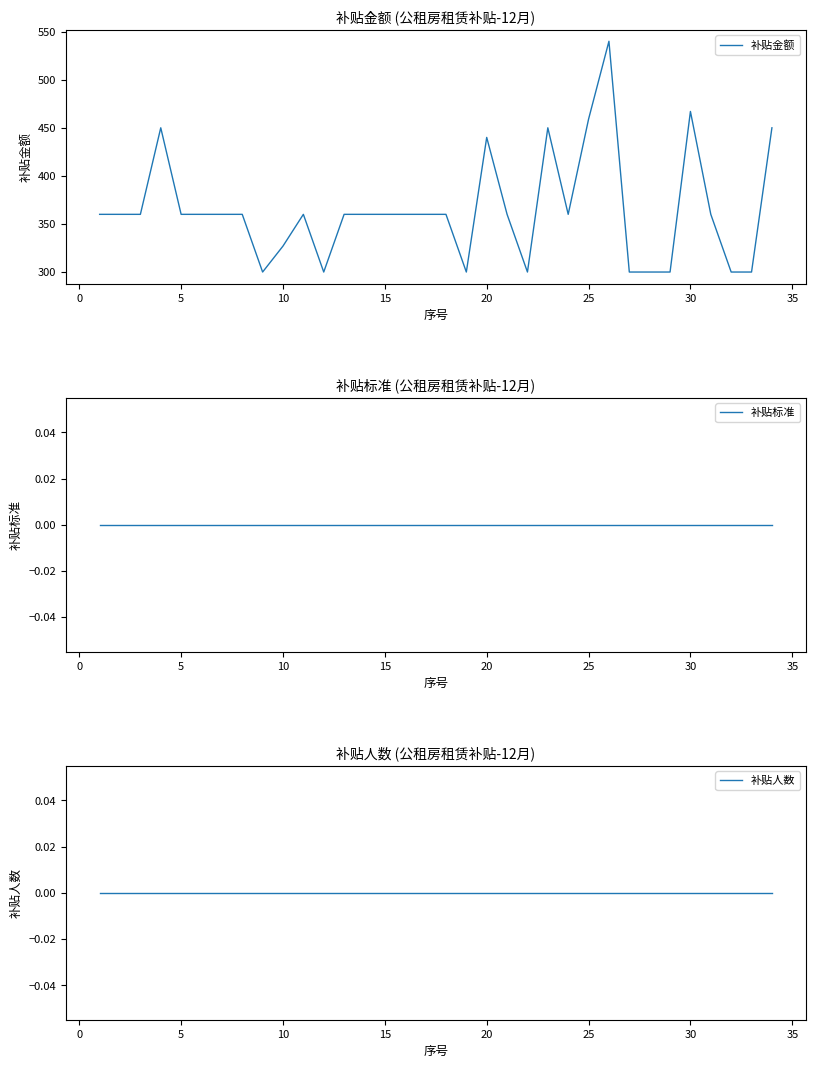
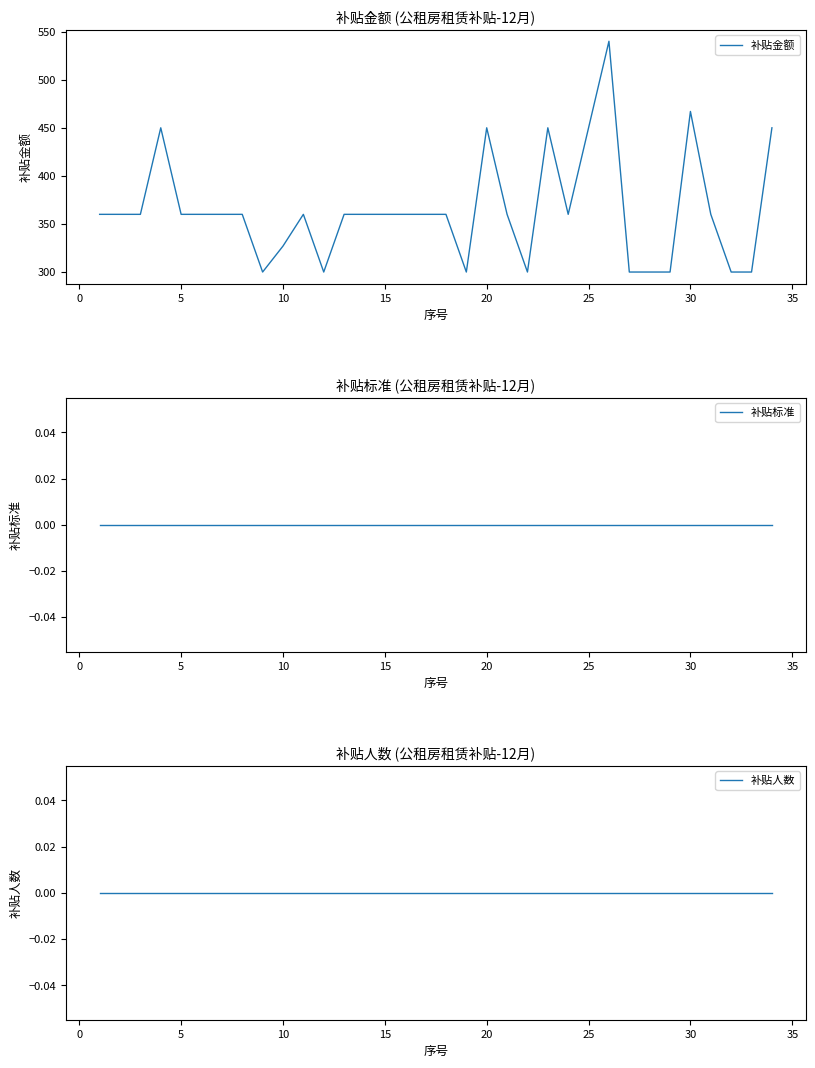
  {
    "补贴金额 (公租房租赁补贴-12月)": {
      "5": 360,
      "10": 330,
      "15": 360,
-     "20": 440,
-     "25": 460,
+     "20": 450,
+     "25": 450,
      "30": 470
    },
    "补贴标准 (公租房租赁补贴-12月)": {
      "5": 0.000,
      "10": 0.000,
      "15": 0.000,
      "20": 0.000,
      "25": 0.000,
      "30": 0.000
    },
    "补贴人数 (公租房租赁补贴-12月)": {
      "5": 0.000,
      "10": 0.000,
      "15": 0.000,
      "20": 0.000,
      "25": 0.000,
      "30": 0.000
    }
  }
